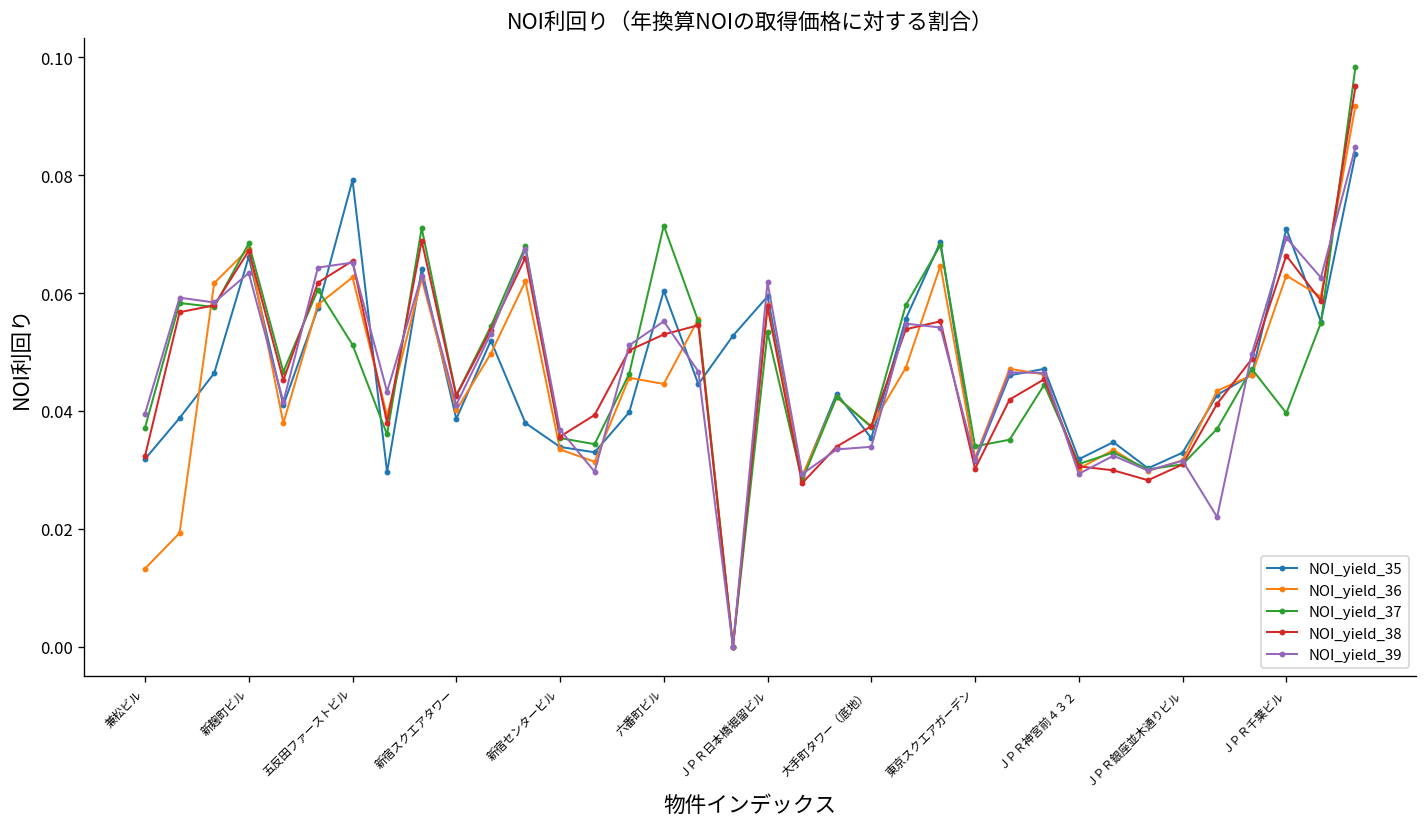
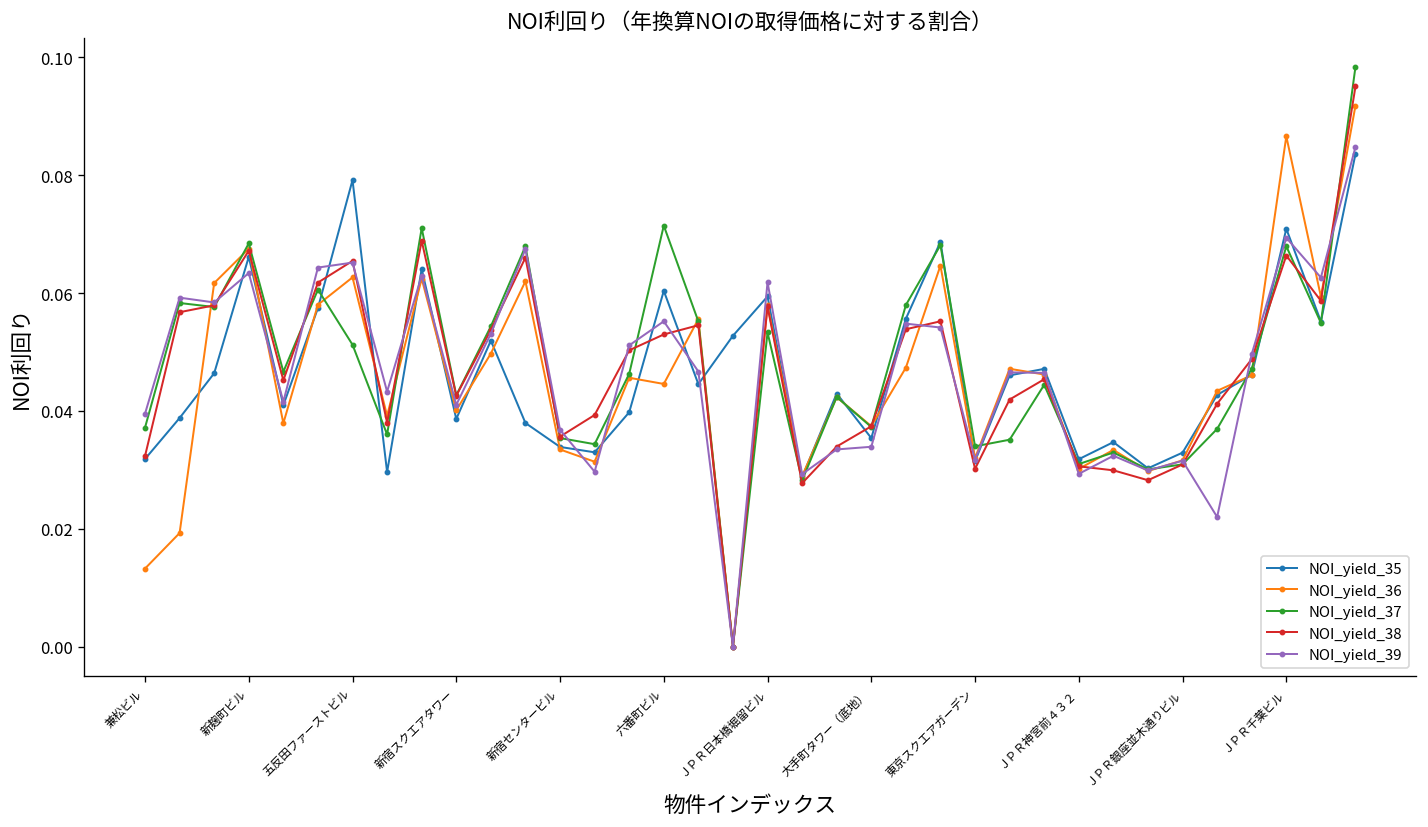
  {
    "NOI_yield_35": {
      "新麹町ビル": 0.066,
      "五反田ファーストビル": 0.079,
      "新宿スクエアタワー": 0.039,
      "六番町ビル": 0.060,
      "ＪＰＲ日本橋堀留ビル": 0.059,
      "大手町タワー（底地）": 0.035,
      "ＪＰＲ神宮前４３２": 0.032,
      "ＪＰＲ銀座並木通りビル": 0.033,
      "ＪＰＲ千葉ビル": 0.071
    },
    "NOI_yield_36": {
      "兼松ビル": 0.013,
      "五反田ファーストビル": 0.063,
      "新宿スクエアタワー": 0.040,
      "六番町ビル": 0.045,
-     "ＪＰＲ千葉ビル": 0.063
+     "ＪＰＲ千葉ビル": 0.087
    },
    "NOI_yield_37": {
      "兼松ビル": 0.037,
      "新麹町ビル": 0.068,
      "五反田ファーストビル": 0.051,
      "六番町ビル": 0.071,
      "ＪＰＲ日本橋堀留ビル": 0.053,
      "東京スクエアガーデン": 0.034,
-     "ＪＰＲ千葉ビル": 0.040
+     "ＪＰＲ千葉ビル": 0.068
    },
    "NOI_yield_38": {
      "六番町ビル": 0.053,
      "東京スクエアガーデン": 0.030,
      "ＪＰＲ千葉ビル": 0.066
    },
    "NOI_yield_39": {
      "兼松ビル": 0.040,
      "新麹町ビル": 0.063,
      "新宿スクエアタワー": 0.041,
      "新宿センタービル": 0.037,
      "六番町ビル": 0.055,
      "ＪＰＲ日本橋堀留ビル": 0.062,
      "大手町タワー（底地）": 0.034,
      "ＪＰＲ神宮前４３２": 0.029,
      "ＪＰＲ千葉ビル": 0.069
    }
  }
